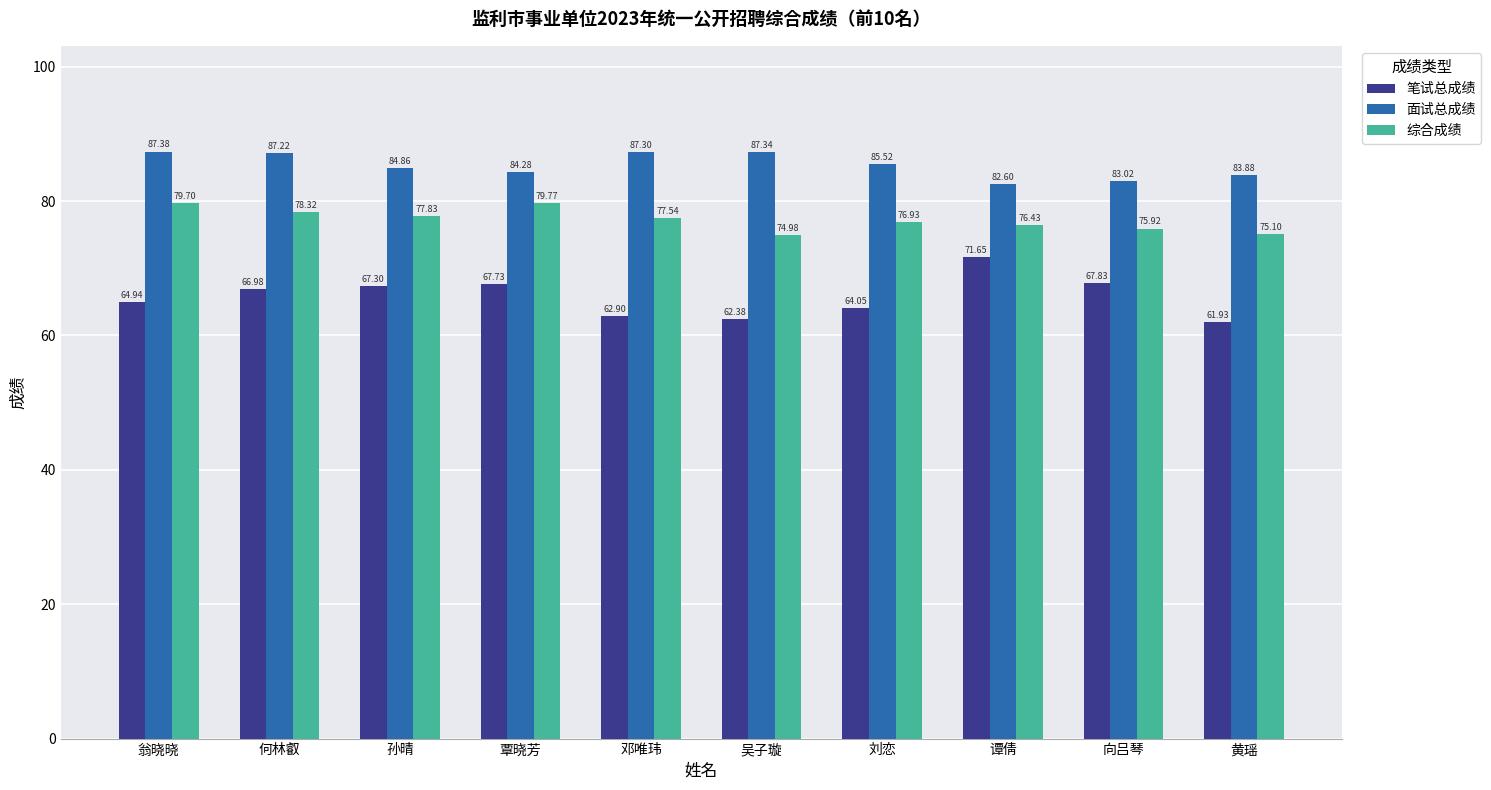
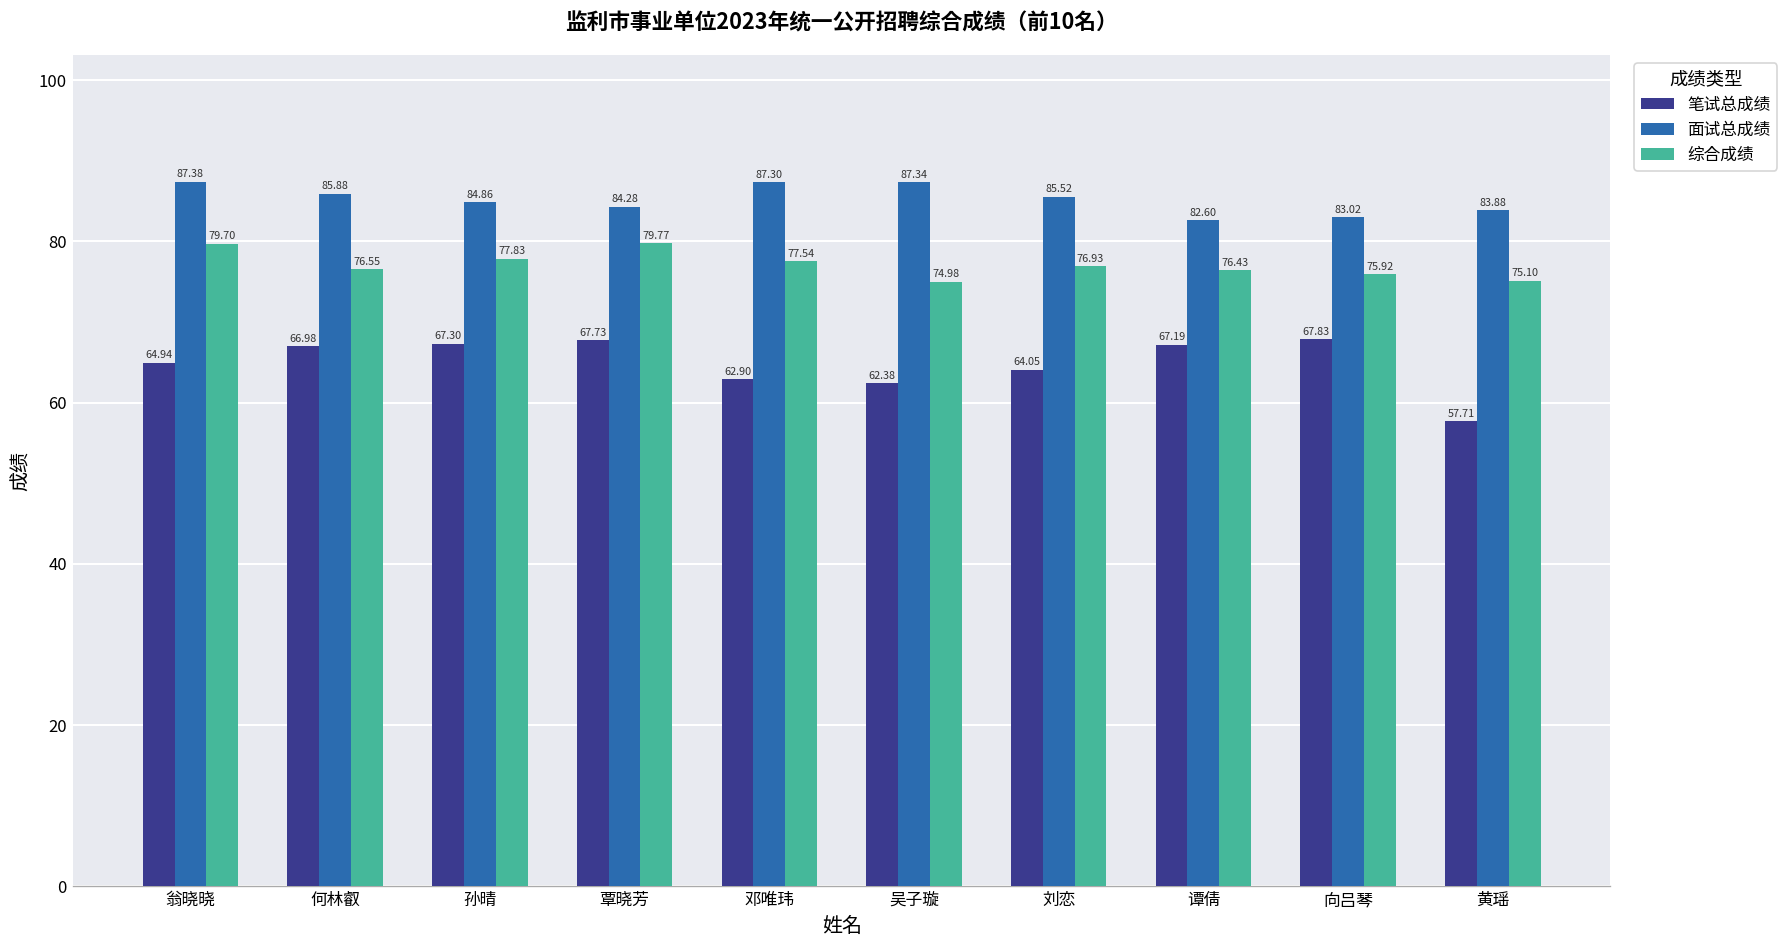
  {
    "笔试总成绩": {
      "翁晓晓": 64.94,
      "何林叡": 66.98,
      "孙晴": 67.30,
      "覃晓芳": 67.73,
      "邓唯玮": 62.90,
      "吴子璇": 62.38,
      "刘恋": 64.05,
-     "谭倩": 71.65,
+     "谭倩": 67.19,
      "向吕琴": 67.83,
-     "黄瑶": 61.93
+     "黄瑶": 57.71
    },
    "面试总成绩": {
      "翁晓晓": 87.38,
-     "何林叡": 87.22,
+     "何林叡": 85.88,
      "孙晴": 84.86,
      "覃晓芳": 84.28,
      "邓唯玮": 87.30,
      "吴子璇": 87.34,
      "刘恋": 85.52,
      "谭倩": 82.60,
      "向吕琴": 83.02,
      "黄瑶": 83.88
    },
    "综合成绩": {
      "翁晓晓": 79.70,
-     "何林叡": 78.32,
+     "何林叡": 76.55,
      "孙晴": 77.83,
      "覃晓芳": 79.77,
      "邓唯玮": 77.54,
      "吴子璇": 74.98,
      "刘恋": 76.93,
      "谭倩": 76.43,
      "向吕琴": 75.92,
      "黄瑶": 75.10
    }
  }
